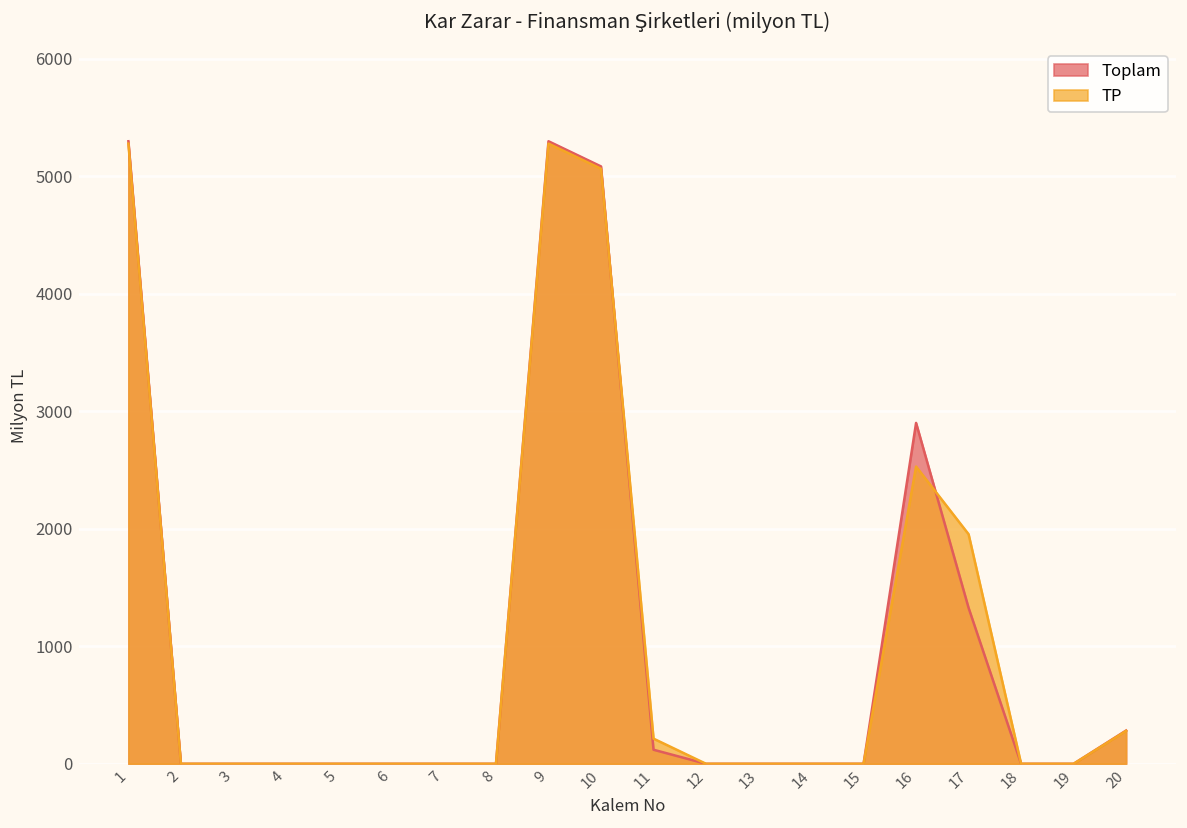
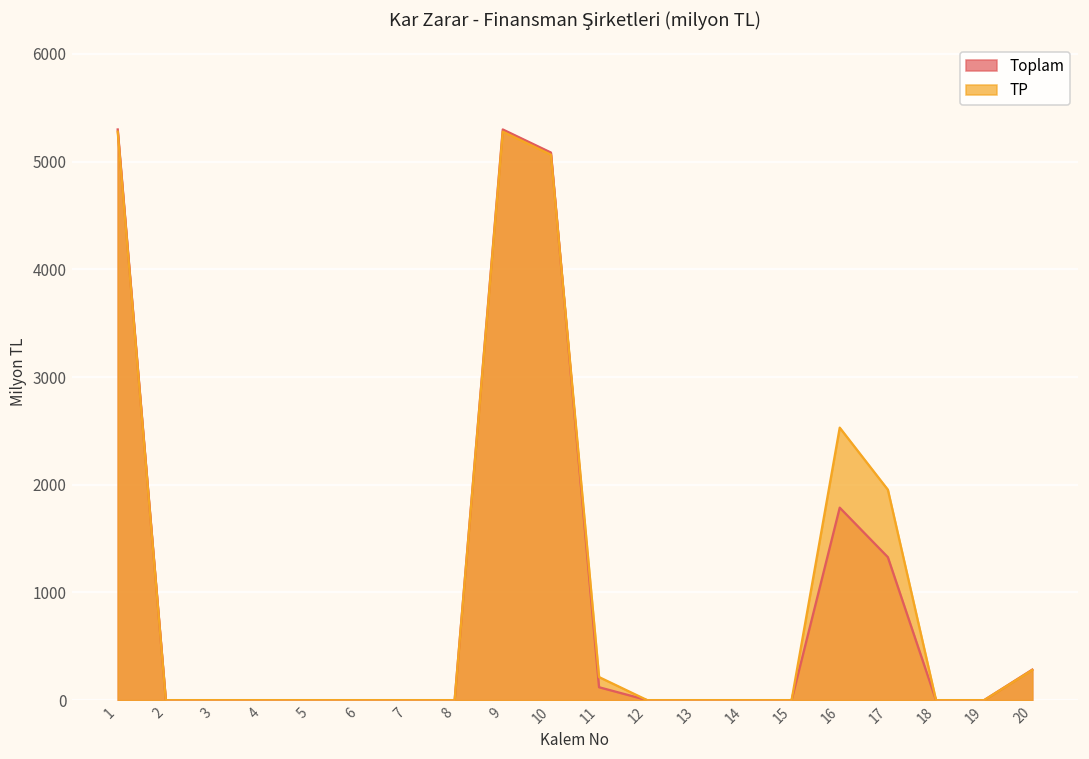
  {
    "Toplam": {
      "11": 100,
-     "16": 2900,
+     "16": 1800,
      "17": 1300
    },
    "TP": {
      "11": 200,
      "16": 2500,
      "17": 2000
    }
  }
